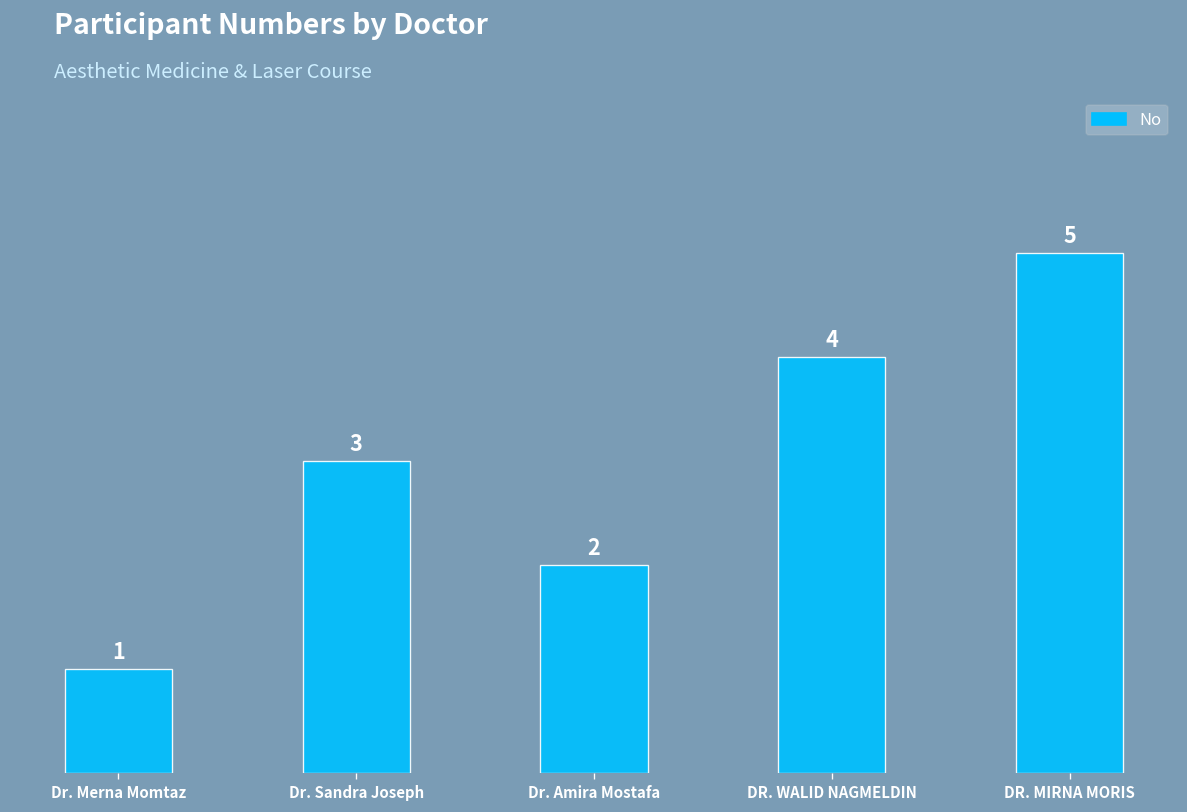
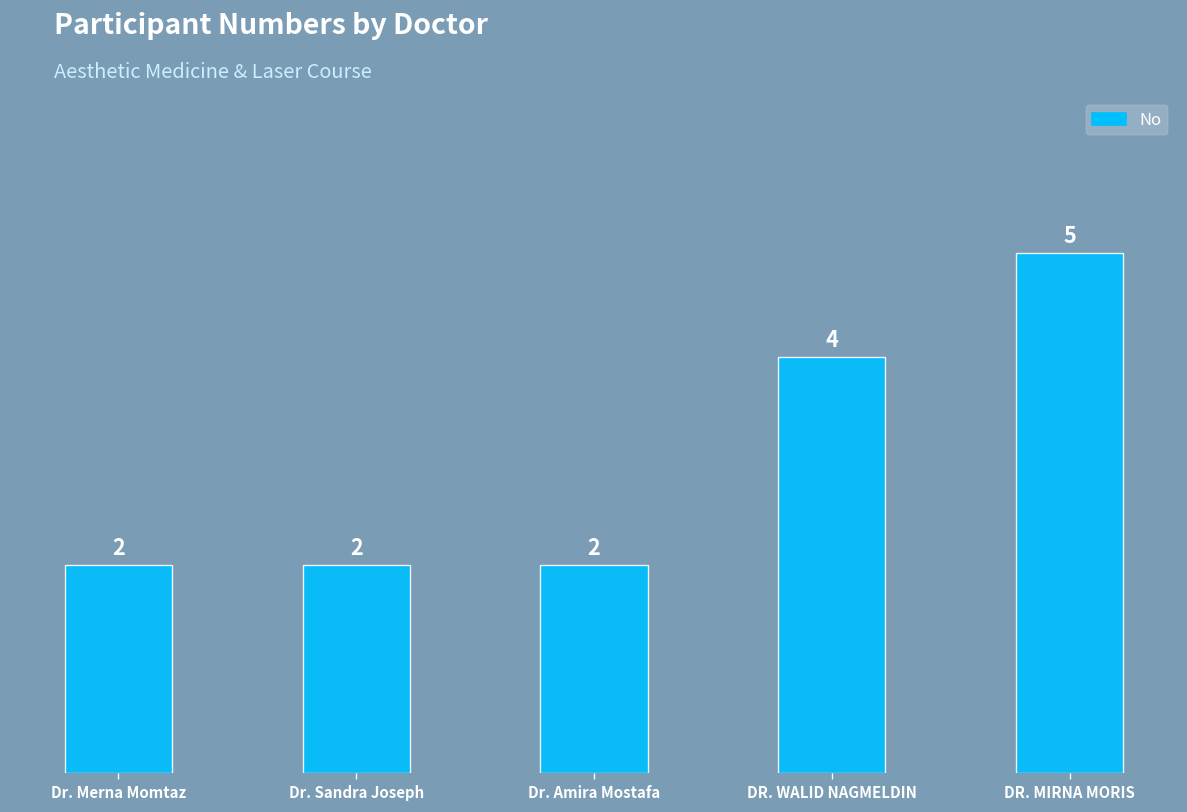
  {
-   "Dr. Merna Momtaz": 1,
-   "Dr. Sandra Joseph": 3,
+   "Dr. Merna Momtaz": 2,
+   "Dr. Sandra Joseph": 2,
    "Dr. Amira Mostafa": 2,
    "DR. WALID NAGMELDIN": 4,
    "DR. MIRNA MORIS": 5
  }
